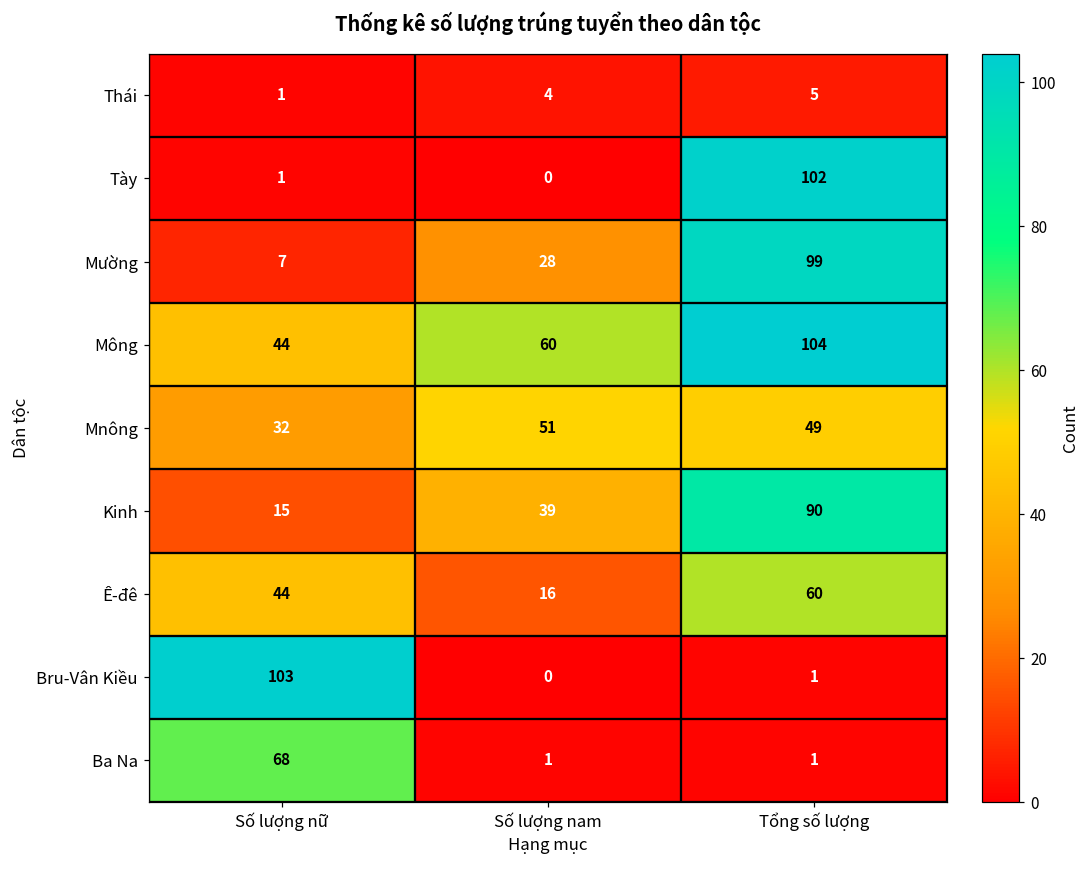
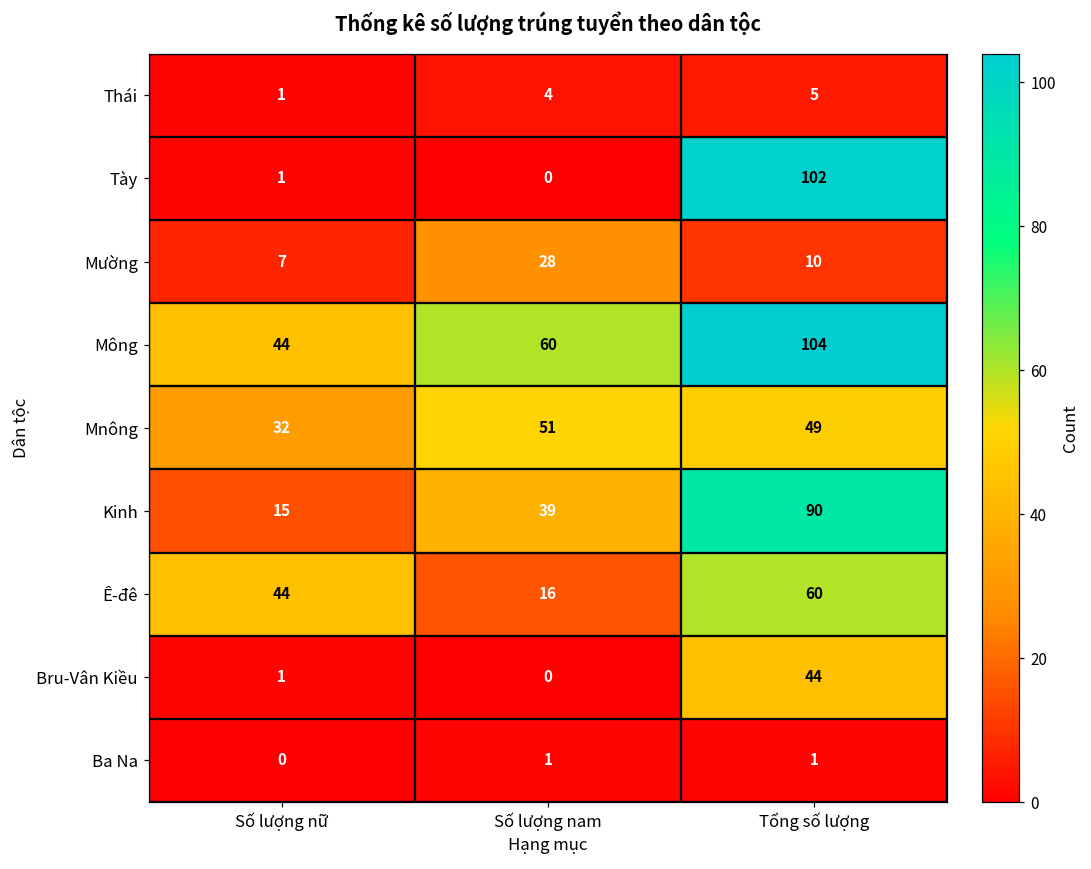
  {
    "Thái": {
      "Số lượng nữ": 1,
      "Số lượng nam": 4,
      "Tổng số lượng": 5
    },
    "Tày": {
      "Số lượng nữ": 1,
      "Số lượng nam": 0,
      "Tổng số lượng": 102
    },
    "Mường": {
      "Số lượng nữ": 7,
      "Số lượng nam": 28,
-     "Tổng số lượng": 99
+     "Tổng số lượng": 10
    },
    "Mông": {
      "Số lượng nữ": 44,
      "Số lượng nam": 60,
      "Tổng số lượng": 104
    },
    "Mnông": {
      "Số lượng nữ": 32,
      "Số lượng nam": 51,
      "Tổng số lượng": 49
    },
    "Kinh": {
      "Số lượng nữ": 15,
      "Số lượng nam": 39,
      "Tổng số lượng": 90
    },
    "Ê-đê": {
      "Số lượng nữ": 44,
      "Số lượng nam": 16,
      "Tổng số lượng": 60
    },
    "Bru-Vân Kiều": {
-     "Số lượng nữ": 103,
+     "Số lượng nữ": 1,
      "Số lượng nam": 0,
-     "Tổng số lượng": 1
+     "Tổng số lượng": 44
    },
    "Ba Na": {
-     "Số lượng nữ": 68,
+     "Số lượng nữ": 0,
      "Số lượng nam": 1,
      "Tổng số lượng": 1
    }
  }
